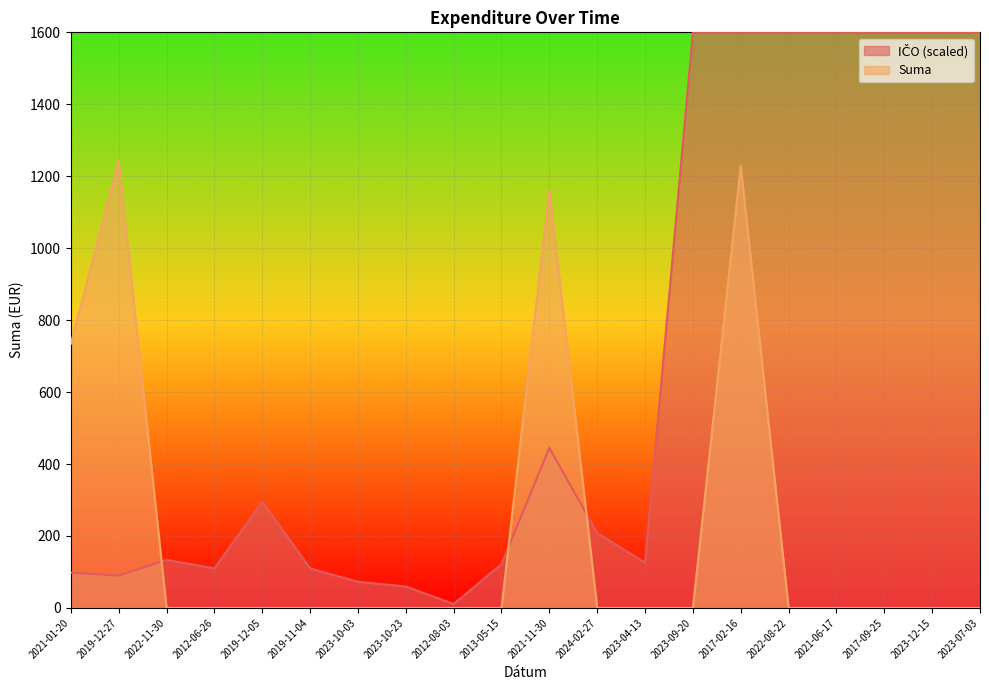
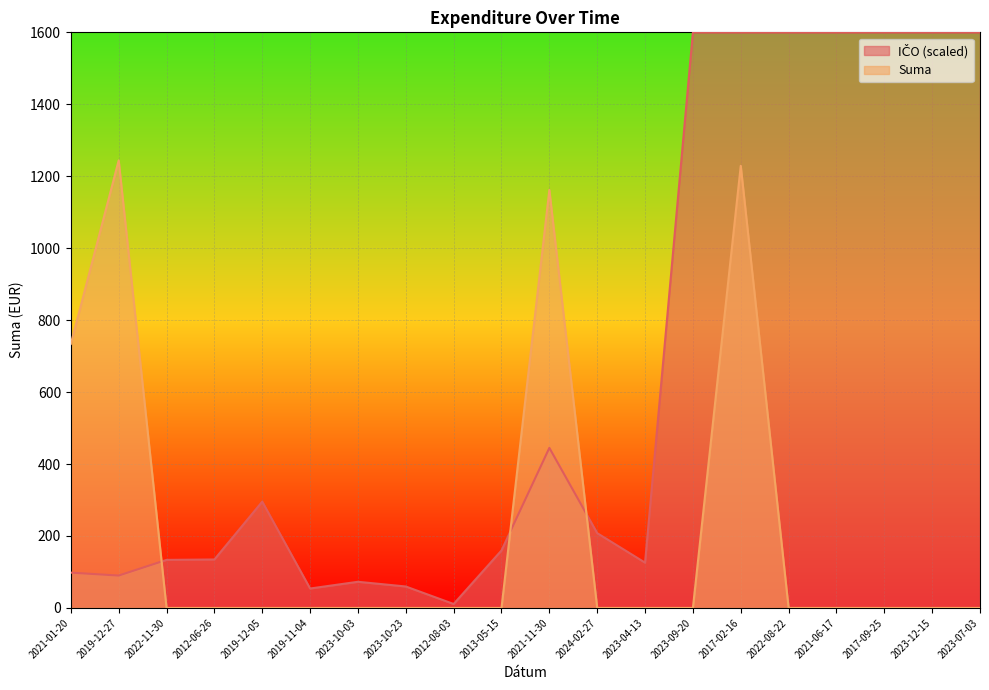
  {
    "IČO (scaled)": {
      "2021-01-20": 100,
      "2019-12-27": 90,
      "2022-11-30": 130,
-     "2012-06-26": 110,
+     "2012-06-26": 130,
      "2019-12-05": 300,
-     "2019-11-04": 110,
+     "2019-11-04": 50,
      "2023-10-03": 70,
      "2023-10-23": 60,
      "2012-08-03": 10,
-     "2013-05-15": 120,
+     "2013-05-15": 160,
      "2021-11-30": 440,
      "2024-02-27": 210,
      "2023-04-13": 130,
      "2023-09-20": 1600,
      "2017-02-16": 1600,
      "2022-08-22": 1600,
      "2021-06-17": 1600,
      "2017-09-25": 1600,
      "2023-12-15": 1600,
      "2023-07-03": 1600
    },
    "Suma": {
      "2021-01-20": 730,
      "2019-12-27": 1240,
      "2022-11-30": 0,
      "2012-06-26": 0,
      "2019-12-05": 0,
      "2019-11-04": 0,
      "2023-10-03": 0,
      "2023-10-23": 0,
      "2012-08-03": 0,
      "2013-05-15": 0,
      "2021-11-30": 1160,
      "2024-02-27": 0,
      "2023-04-13": 0,
      "2023-09-20": 0,
      "2017-02-16": 1230,
      "2022-08-22": 0,
      "2021-06-17": 0,
      "2017-09-25": 0,
      "2023-12-15": 0,
      "2023-07-03": 0
    }
  }
